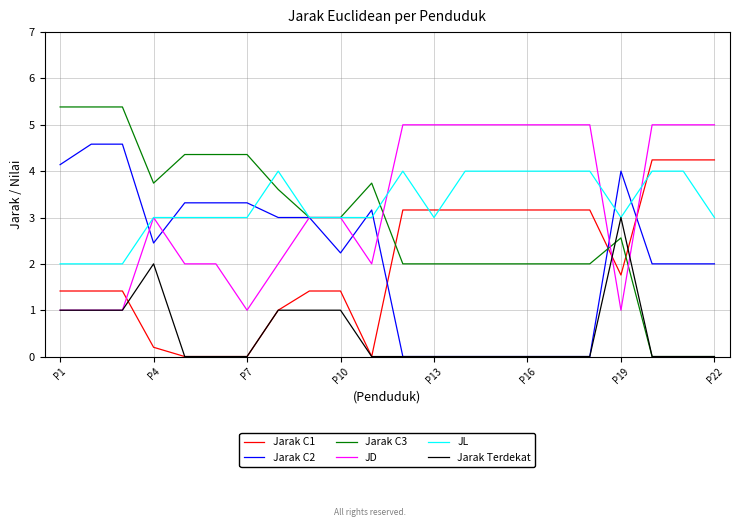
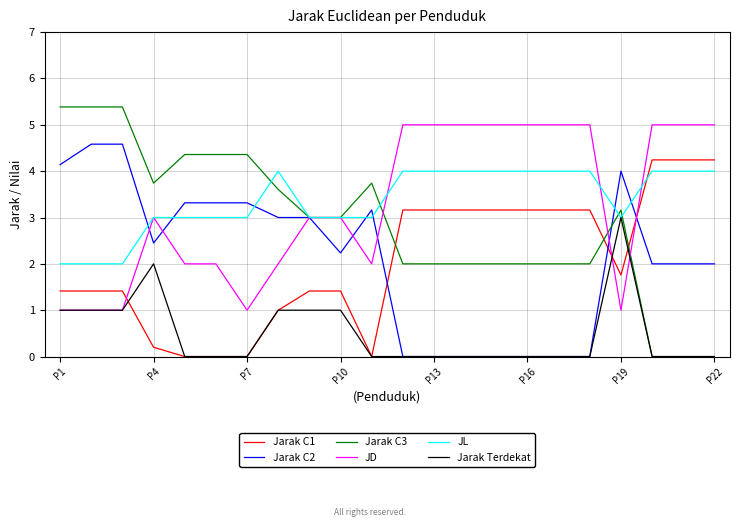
  {
    "Jarak C1": {
      "P1": 1.4,
      "P4": 0.2,
      "P10": 1.4,
      "P13": 3.2,
      "P16": 3.2,
      "P19": 1.8,
      "P22": 4.2
    },
    "Jarak C2": {
      "P1": 4.1,
      "P4": 2.4,
      "P7": 3.3,
      "P10": 2.2,
      "P19": 4.0,
      "P22": 2.0
    },
    "Jarak C3": {
      "P1": 5.4,
      "P4": 3.7,
      "P7": 4.4,
      "P13": 2.0,
      "P16": 2.0,
-     "P19": 2.6
+     "P19": 3.2
    },
    "JD": {
      "P7": 1.0,
      "P13": 5.0,
      "P16": 5.0,
      "P19": 1.0,
      "P22": 5.0
    },
    "JL": {
      "P1": 2,
      "P7": 3,
-     "P13": 3,
+     "P13": 4,
      "P16": 4,
-     "P22": 3
+     "P22": 4
    },
    "Jarak Terdekat": {
      "P4": 2.0,
      "P10": 1.0
    }
  }
